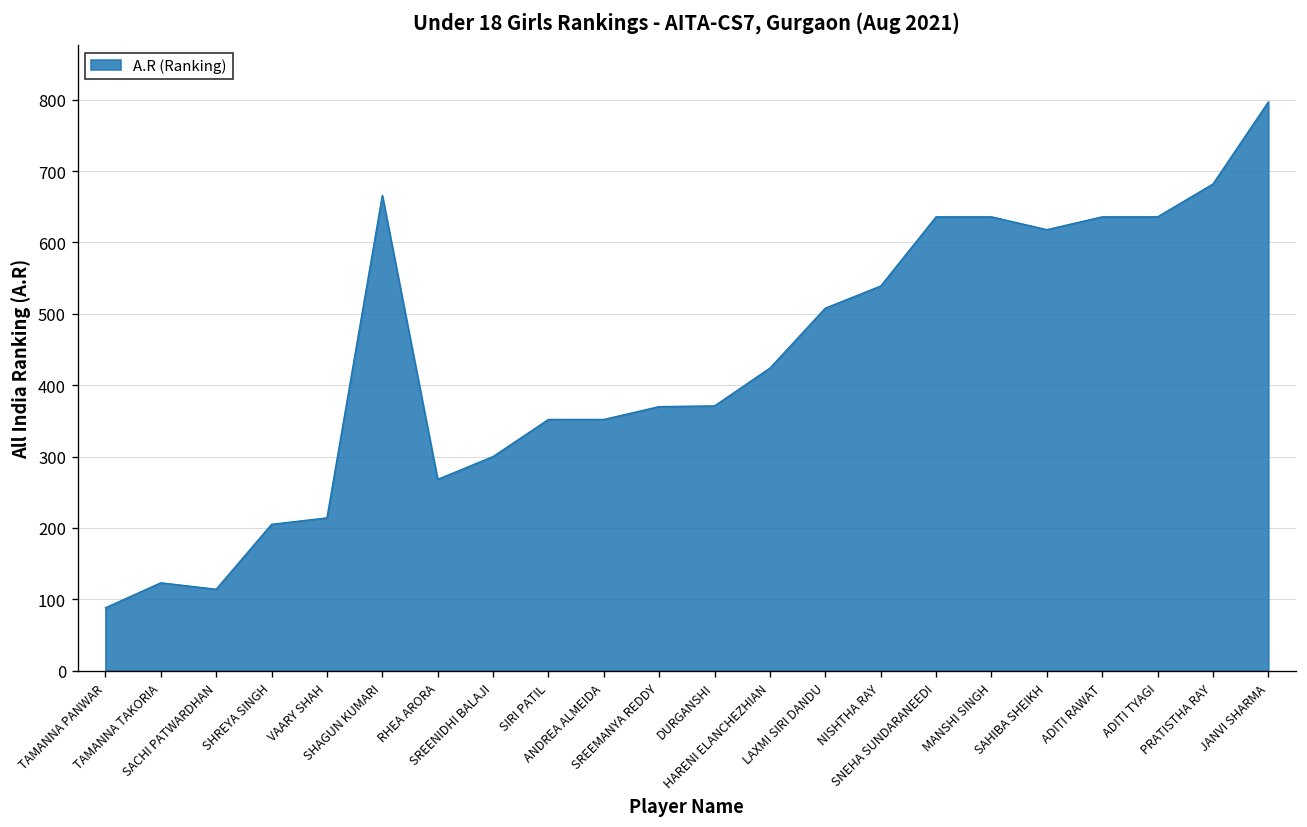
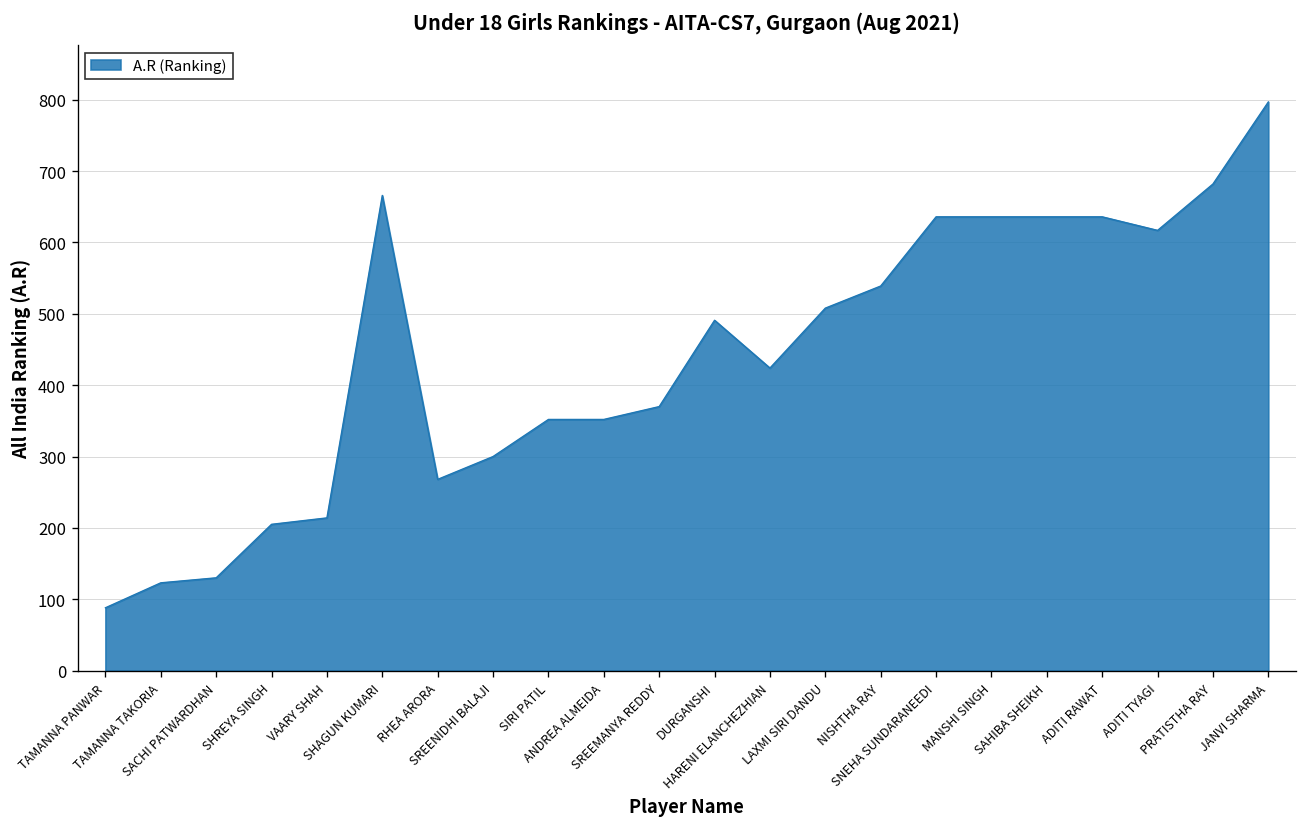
  {
    "TAMANNA PANWAR": 90,
    "TAMANNA TAKORIA": 120,
-   "SACHI PATWARDHAN": 110,
+   "SACHI PATWARDHAN": 130,
    "SHREYA SINGH": 210,
    "VAARY SHAH": 210,
    "SHAGUN KUMARI": 670,
    "RHEA ARORA": 270,
    "SREENIDHI BALAJI": 300,
    "SIRI PATIL": 350,
    "ANDREA ALMEIDA": 350,
    "SREEMANYA REDDY": 370,
-   "DURGANSHI": 370,
+   "DURGANSHI": 490,
    "HARENI ELANCHEZHIAN": 420,
    "LAXMI SIRI DANDU": 510,
    "NISHTHA RAY": 540,
    "SNEHA SUNDARANEEDI": 640,
    "MANSHI SINGH": 640,
-   "SAHIBA SHEIKH": 620,
+   "SAHIBA SHEIKH": 640,
    "ADITI RAWAT": 640,
-   "ADITI TYAGI": 640,
+   "ADITI TYAGI": 620,
    "PRATISTHA RAY": 680,
    "JANVI SHARMA": 800
  }
